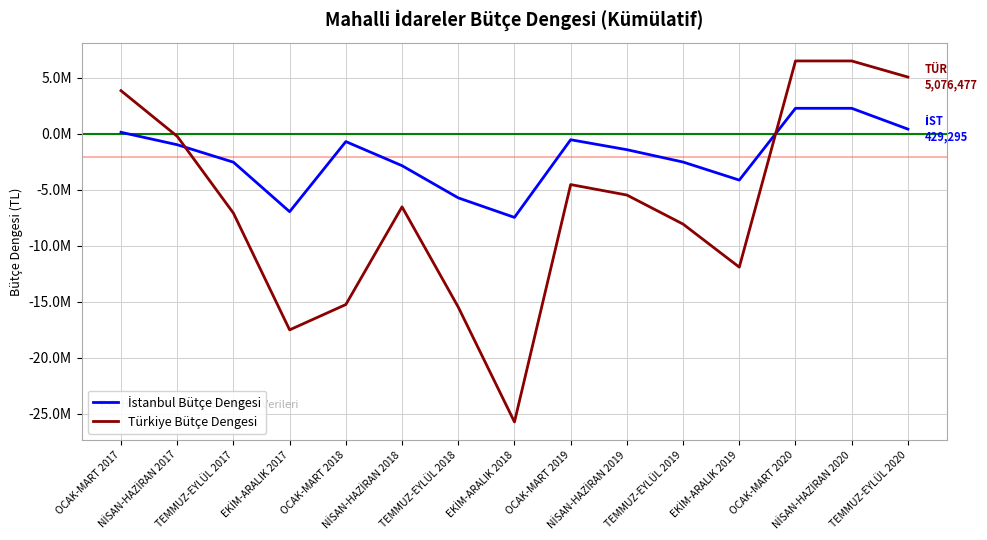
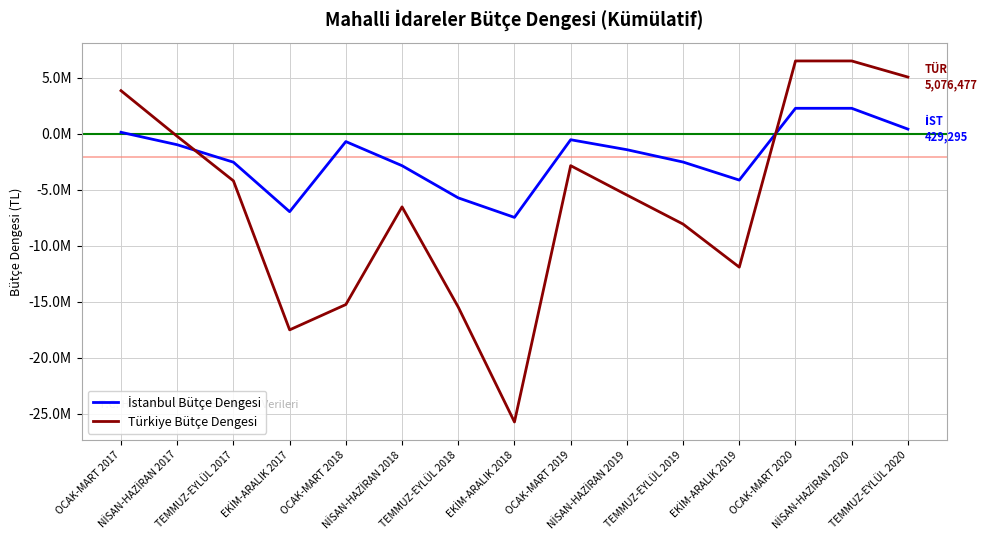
  {
    "İstanbul Bütçe Dengesi": {
      "TEMMUZ-EYLÜL 2020": "429,295"
    },
    "Türkiye Bütçe Dengesi": {
      "OCAK-MART 2017": "3900000",
      "NİSAN-HAZİRAN 2017": "-200000",
-     "TEMMUZ-EYLÜL 2017": "-7100000",
+     "TEMMUZ-EYLÜL 2017": "-4200000",
      "EKİM-ARALIK 2017": "-17500000",
      "OCAK-MART 2018": "-15200000",
      "NİSAN-HAZİRAN 2018": "-6500000",
      "TEMMUZ-EYLÜL 2018": "-15500000",
      "EKİM-ARALIK 2018": "-25700000",
-     "OCAK-MART 2019": "-4500000",
+     "OCAK-MART 2019": "-2800000",
      "NİSAN-HAZİRAN 2019": "-5500000",
      "TEMMUZ-EYLÜL 2019": "-8100000",
      "EKİM-ARALIK 2019": "-11900000",
      "OCAK-MART 2020": "6500000",
      "NİSAN-HAZİRAN 2020": "6500000"
    }
  }
